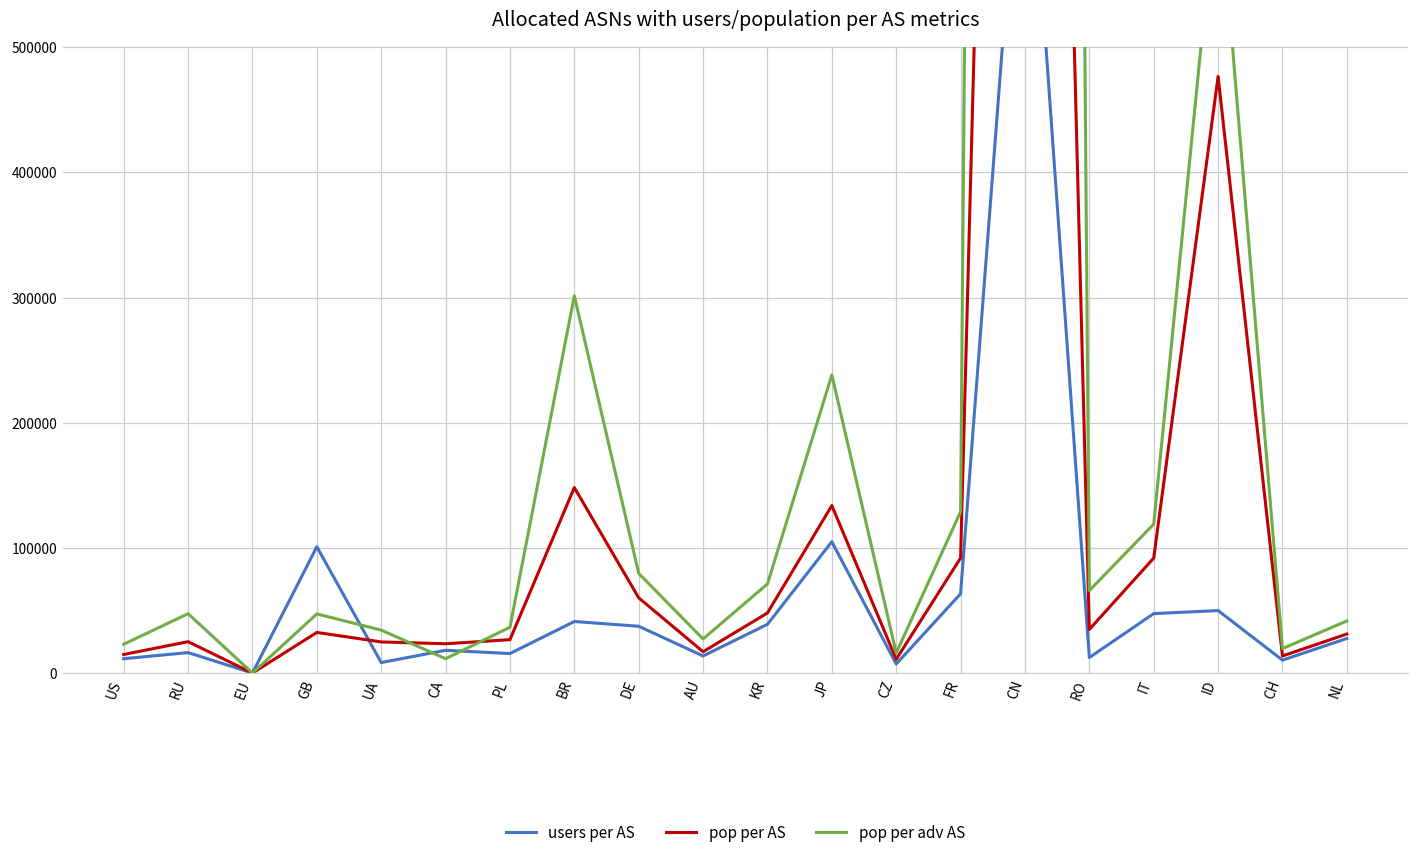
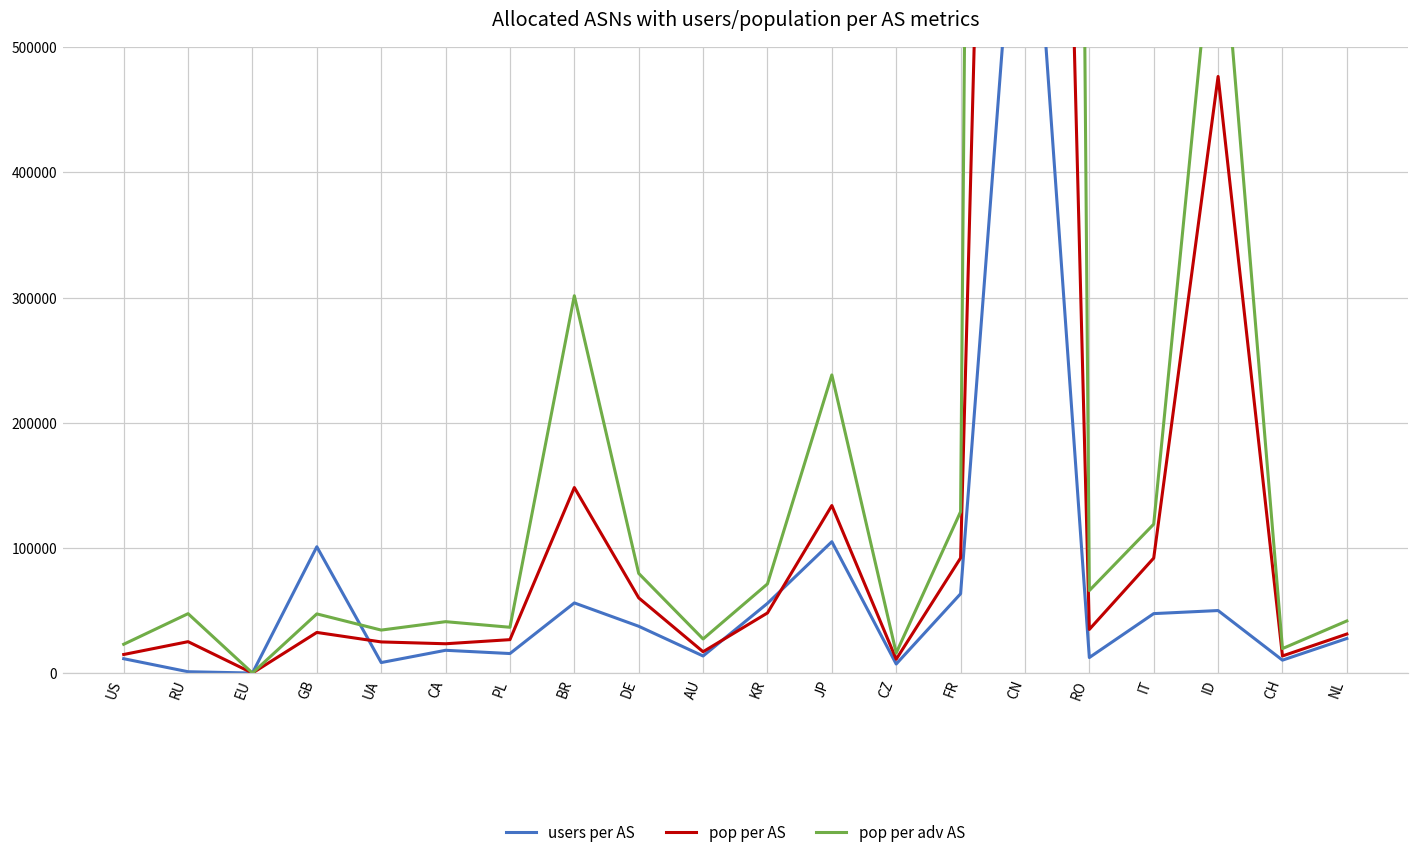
  {
    "users per AS": {
      "US": 11000,
-     "RU": 16000,
+     "RU": 1000,
      "GB": 101000,
      "UA": 8000,
      "CA": 18000,
      "PL": 16000,
-     "BR": 41000,
+     "BR": 56000,
      "DE": 37000,
      "AU": 14000,
-     "KR": 39000,
+     "KR": 56000,
      "JP": 105000,
      "CZ": 7000,
      "FR": 63000,
      "RO": 12000,
      "IT": 47000,
      "ID": 50000,
      "CH": 10000,
      "NL": 28000
    },
    "pop per AS": {
      "US": 15000,
      "RU": 25000,
      "GB": 32000,
      "UA": 25000,
      "CA": 23000,
      "PL": 27000,
      "BR": 148000,
      "DE": 60000,
      "AU": 17000,
      "KR": 48000,
      "JP": 134000,
      "CZ": 11000,
      "FR": 92000,
      "RO": 35000,
      "IT": 92000,
      "ID": 477000,
      "CH": 14000,
      "NL": 31000
    },
    "pop per adv AS": {
      "US": 23000,
      "RU": 47000,
      "GB": 47000,
      "UA": 34000,
-     "CA": 11000,
+     "CA": 41000,
      "PL": 37000,
      "BR": 301000,
      "DE": 80000,
      "AU": 27000,
      "KR": 71000,
      "JP": 238000,
      "CZ": 16000,
      "FR": 129000,
      "RO": 66000,
      "IT": 119000,
      "CH": 20000,
      "NL": 42000
    }
  }
